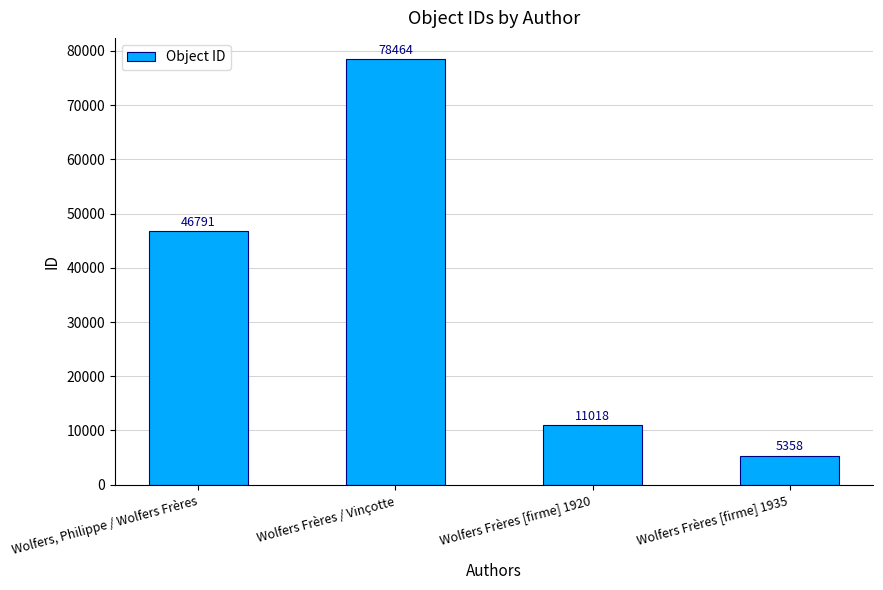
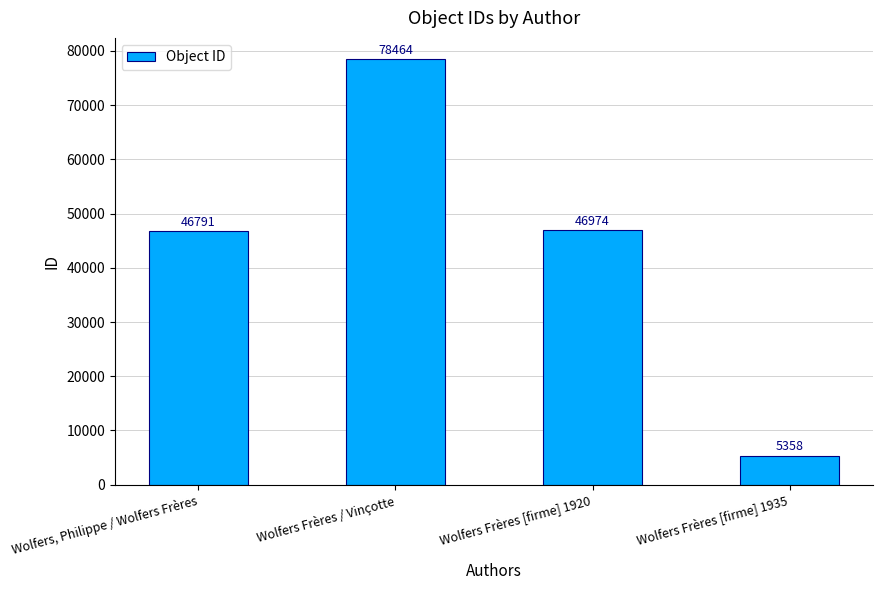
  {
    "Wolfers, Philippe / Wolfers Frères": 46791,
    "Wolfers Frères / Vinçotte": 78464,
-   "Wolfers Frères [firme] 1920": 11018,
+   "Wolfers Frères [firme] 1920": 46974,
    "Wolfers Frères [firme] 1935": 5358
  }
